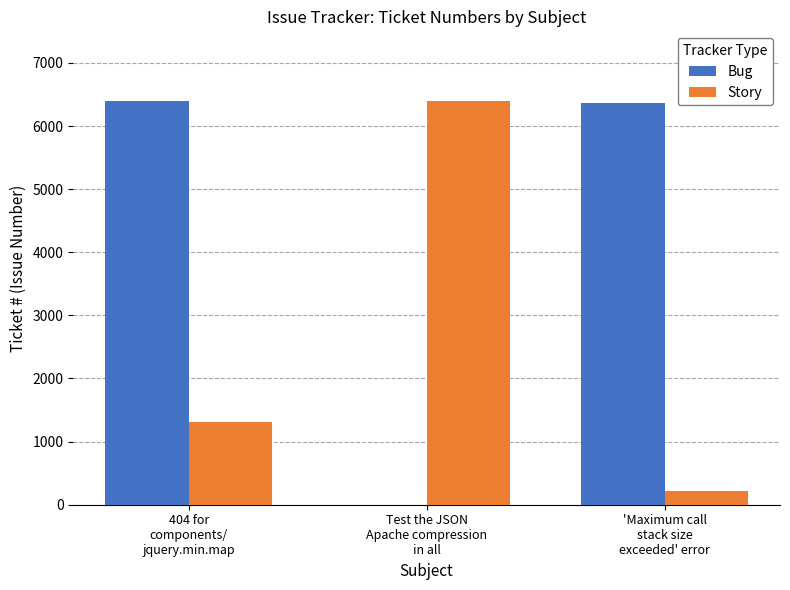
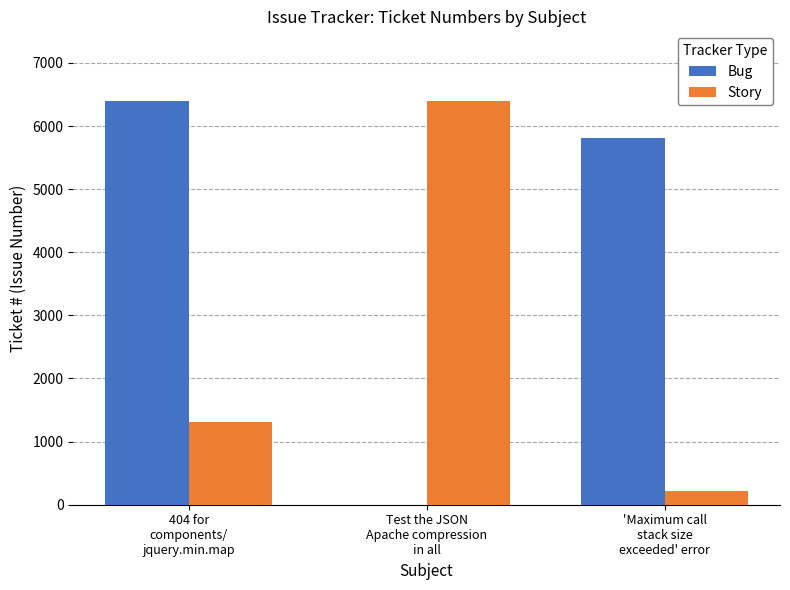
  {
    "Bug": {
      "404 for components/ jquery.min.map": 6400,
      "Test the JSON Apache compression in all": 0,
-     "'Maximum call stack size exceeded' error": 6400
+     "'Maximum call stack size exceeded' error": 5800
    },
    "Story": {
      "404 for components/ jquery.min.map": 1300,
      "Test the JSON Apache compression in all": 6400,
      "'Maximum call stack size exceeded' error": 200
    }
  }
